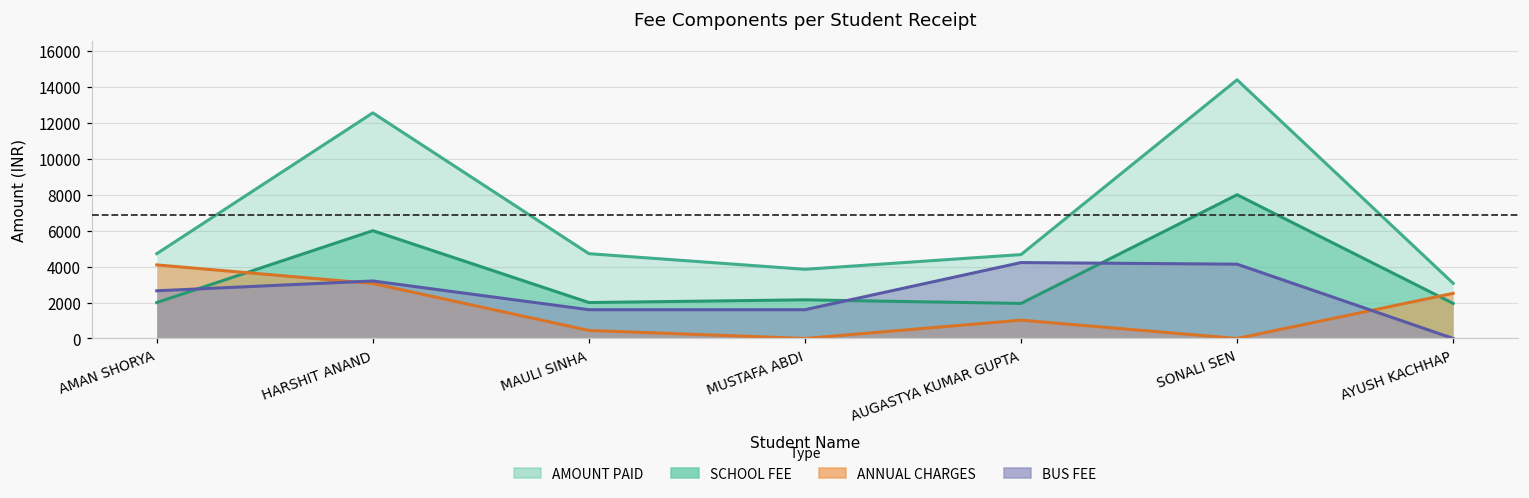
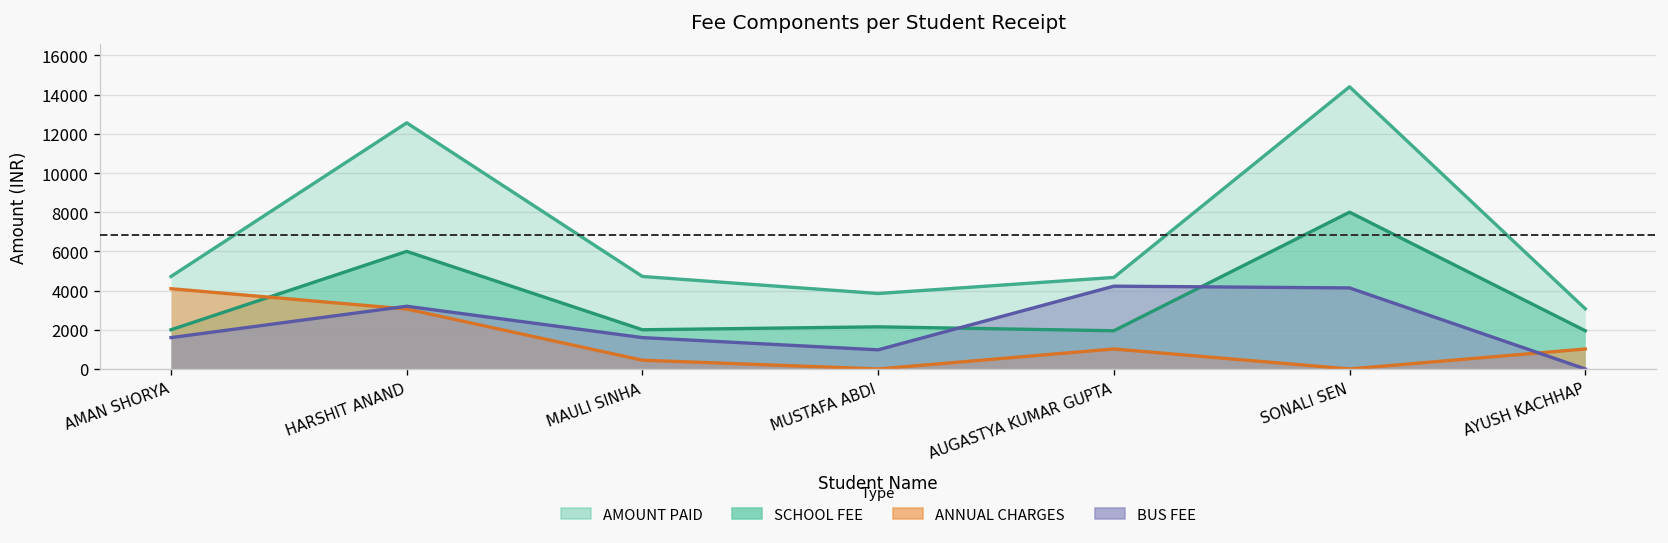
  {
    "ANNUAL CHARGES": {
      "AMAN SHORYA": 4100,
      "MAULI SINHA": 400,
      "MUSTAFA ABDI": 0,
      "AUGASTYA KUMAR GUPTA": 1000,
      "SONALI SEN": 0,
-     "AYUSH KACHHAP": 2500
+     "AYUSH KACHHAP": 1000
    },
    "BUS FEE": {
-     "AMAN SHORYA": 2700,
+     "AMAN SHORYA": 1600,
      "MAULI SINHA": 1600,
-     "MUSTAFA ABDI": 1600,
+     "MUSTAFA ABDI": 1000,
      "AUGASTYA KUMAR GUPTA": 4200,
      "SONALI SEN": 4100,
      "AYUSH KACHHAP": 0
    }
  }
